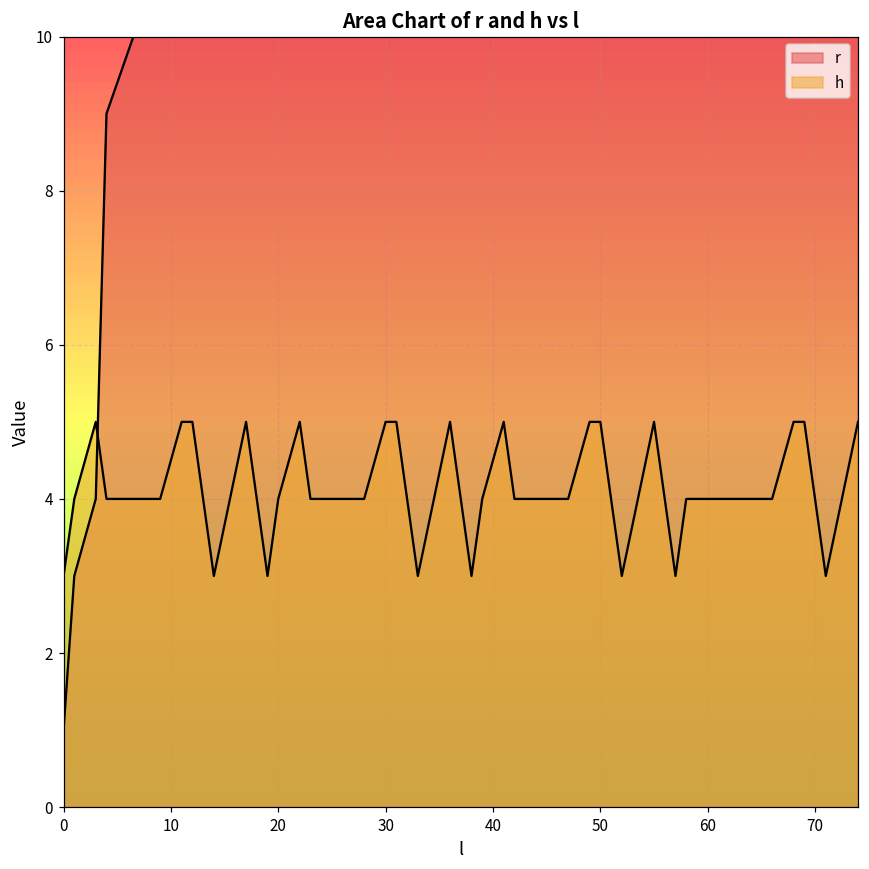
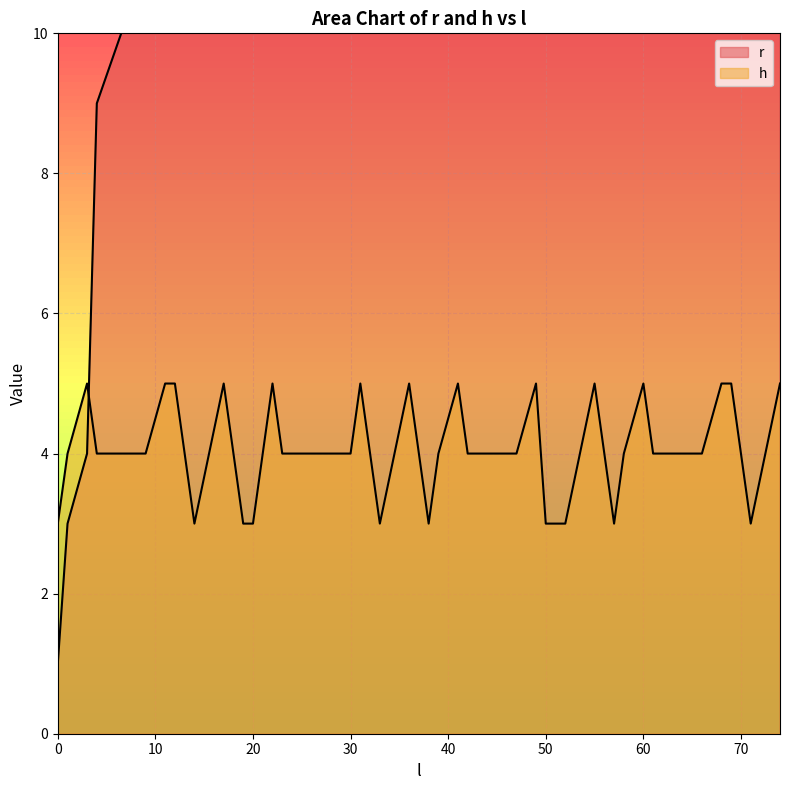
  {
    "r": {
      "0": 1
    },
    "h": {
      "0": 3,
-     "20": 4,
-     "30": 5,
-     "50": 5,
-     "60": 4
+     "20": 3,
+     "30": 4,
+     "50": 3,
+     "60": 5
    }
  }
